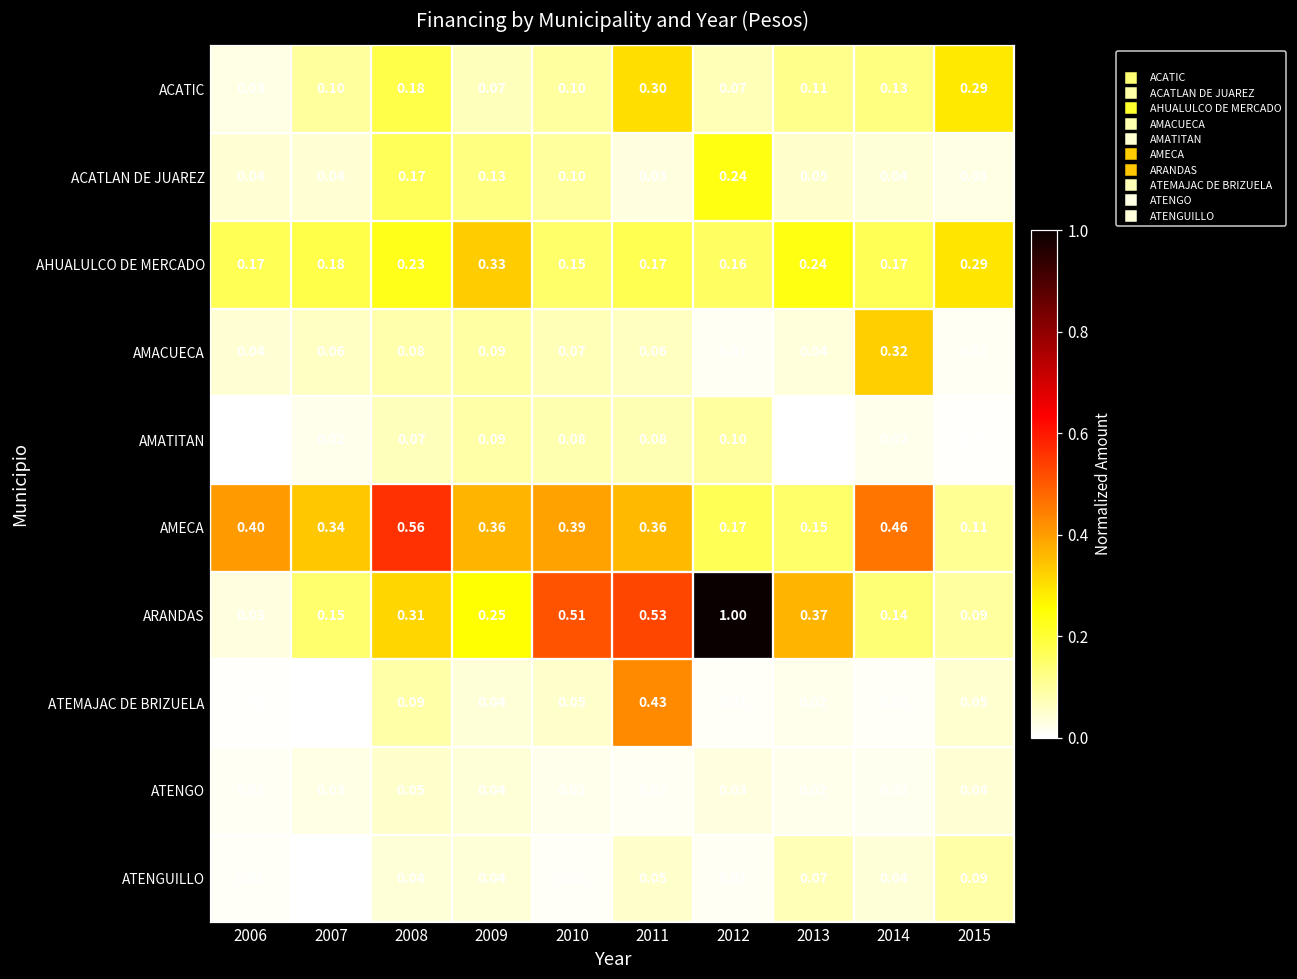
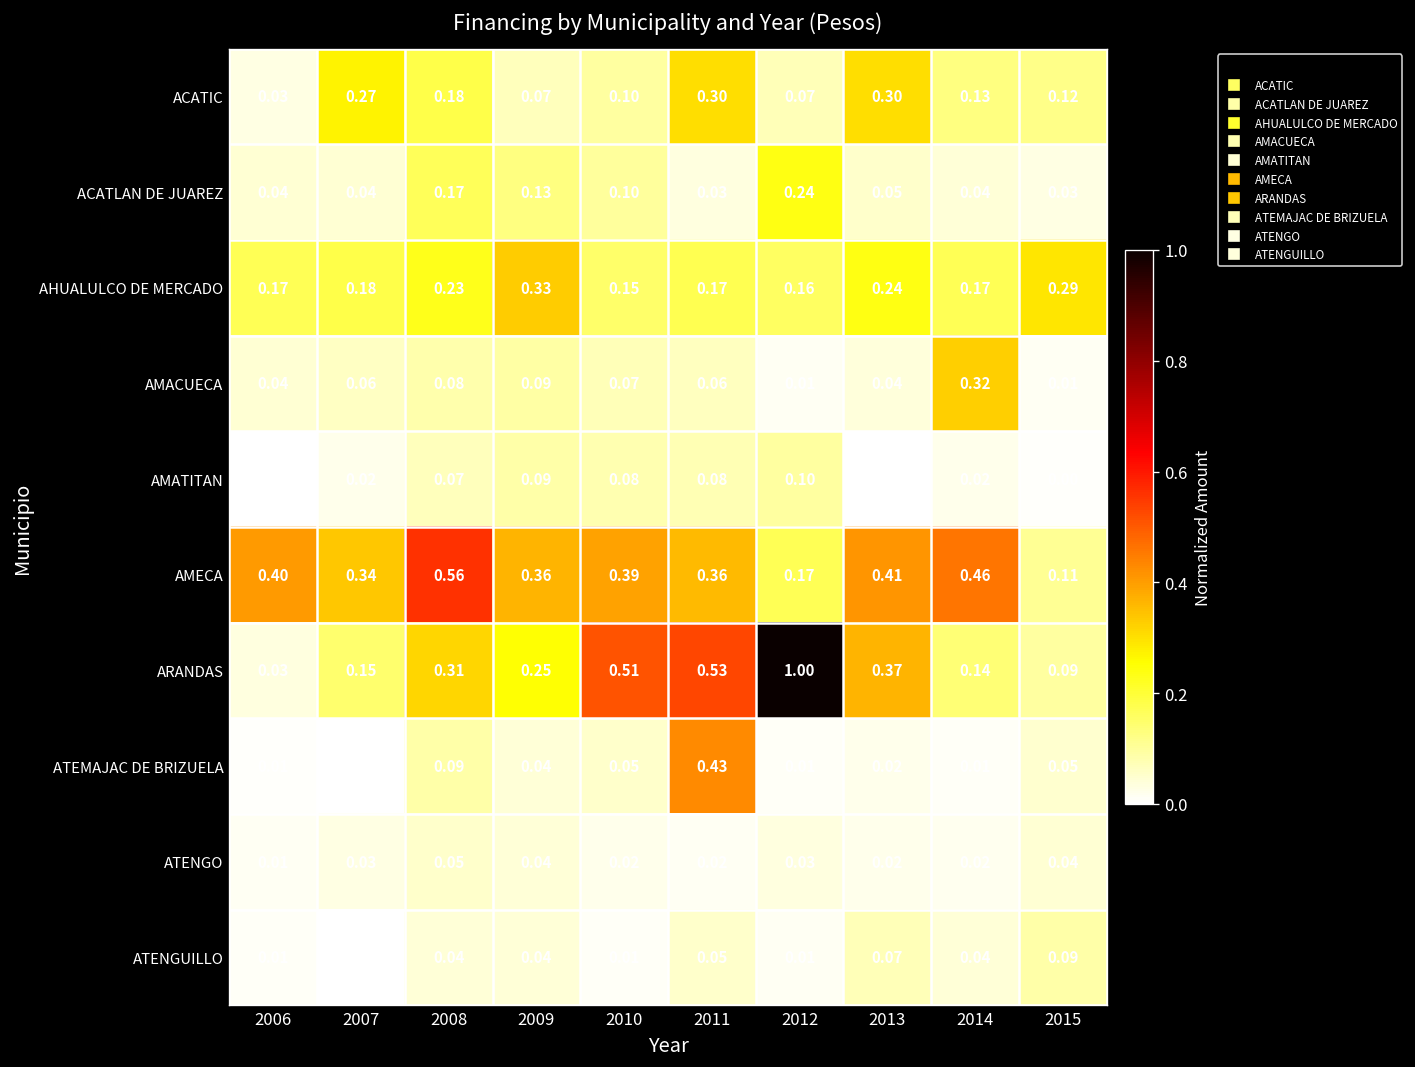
  {
    "ACATIC": {
-     "2007": 0.10,
+     "2007": 0.27,
      "2008": 0.18,
      "2009": 0.07,
      "2010": 0.10,
      "2011": 0.30,
      "2012": 0.07,
-     "2013": 0.11,
+     "2013": 0.30,
      "2014": 0.13,
-     "2015": 0.29
+     "2015": 0.12
    },
    "ACATLAN DE JUAREZ": {
      "2008": 0.17,
      "2009": 0.13,
      "2010": 0.10,
      "2012": 0.24,
      "2013": 0.05
    },
    "AHUALULCO DE MERCADO": {
      "2006": 0.17,
      "2007": 0.18,
      "2008": 0.23,
      "2009": 0.33,
      "2010": 0.15,
      "2011": 0.17,
      "2012": 0.16,
      "2013": 0.24,
      "2014": 0.17,
      "2015": 0.29
    },
    "AMACUECA": {
      "2007": 0.06,
      "2008": 0.08,
      "2009": 0.09,
      "2010": 0.07,
      "2011": 0.06,
      "2014": 0.32
    },
    "AMATITAN": {
      "2008": 0.07,
      "2009": 0.09,
      "2010": 0.08,
      "2011": 0.08,
      "2012": 0.10
    },
    "AMECA": {
      "2006": 0.40,
      "2007": 0.34,
      "2008": 0.56,
      "2009": 0.36,
      "2010": 0.39,
      "2011": 0.36,
      "2012": 0.17,
-     "2013": 0.15,
+     "2013": 0.41,
      "2014": 0.46,
      "2015": 0.11
    },
    "ARANDAS": {
      "2007": 0.15,
      "2008": 0.31,
      "2009": 0.25,
      "2010": 0.51,
      "2011": 0.53,
      "2012": 1.00,
      "2013": 0.37,
      "2014": 0.14,
      "2015": 0.09
    },
    "ATEMAJAC DE BRIZUELA": {
      "2008": 0.09,
      "2010": 0.05,
      "2011": 0.43,
      "2015": 0.05
    },
    "ATENGO": {
      "2008": 0.05
    },
    "ATENGUILLO": {
      "2011": 0.05,
      "2013": 0.07,
      "2015": 0.09
    }
  }
